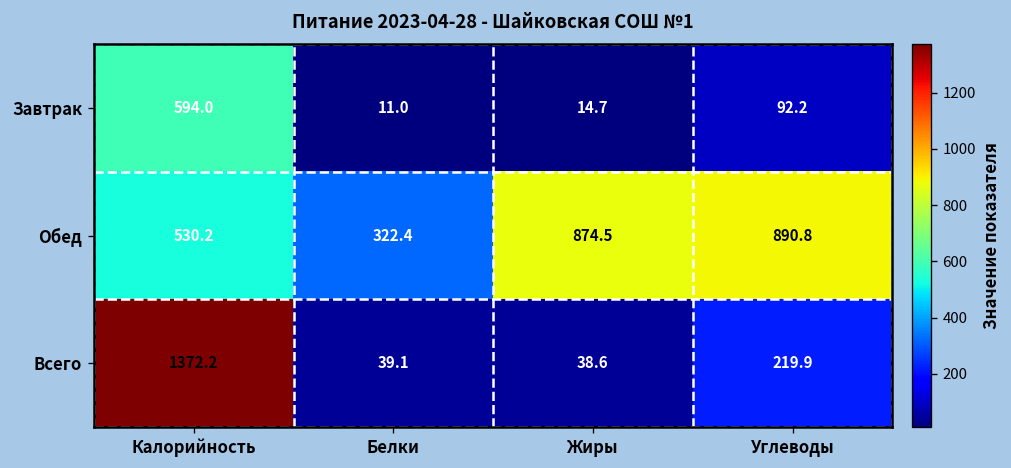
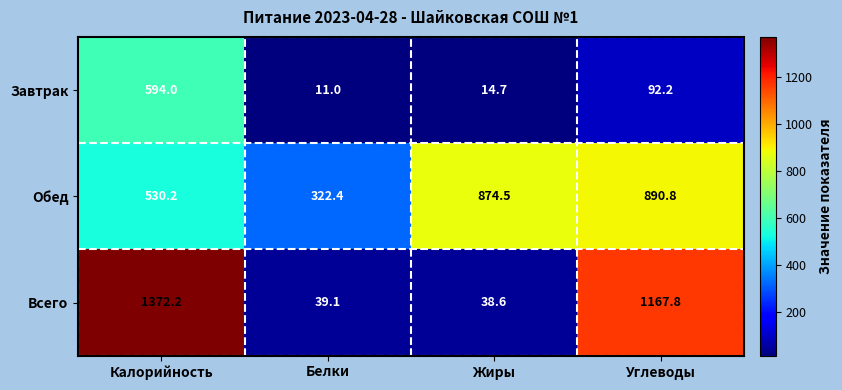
  {
    "Завтрак": {
      "Калорийность": 594.0,
      "Белки": 11.0,
      "Жиры": 14.7,
      "Углеводы": 92.2
    },
    "Обед": {
      "Калорийность": 530.2,
      "Белки": 322.4,
      "Жиры": 874.5,
      "Углеводы": 890.8
    },
    "Всего": {
      "Калорийность": 1372.2,
      "Белки": 39.1,
      "Жиры": 38.6,
-     "Углеводы": 219.9
+     "Углеводы": 1167.8
    }
  }
